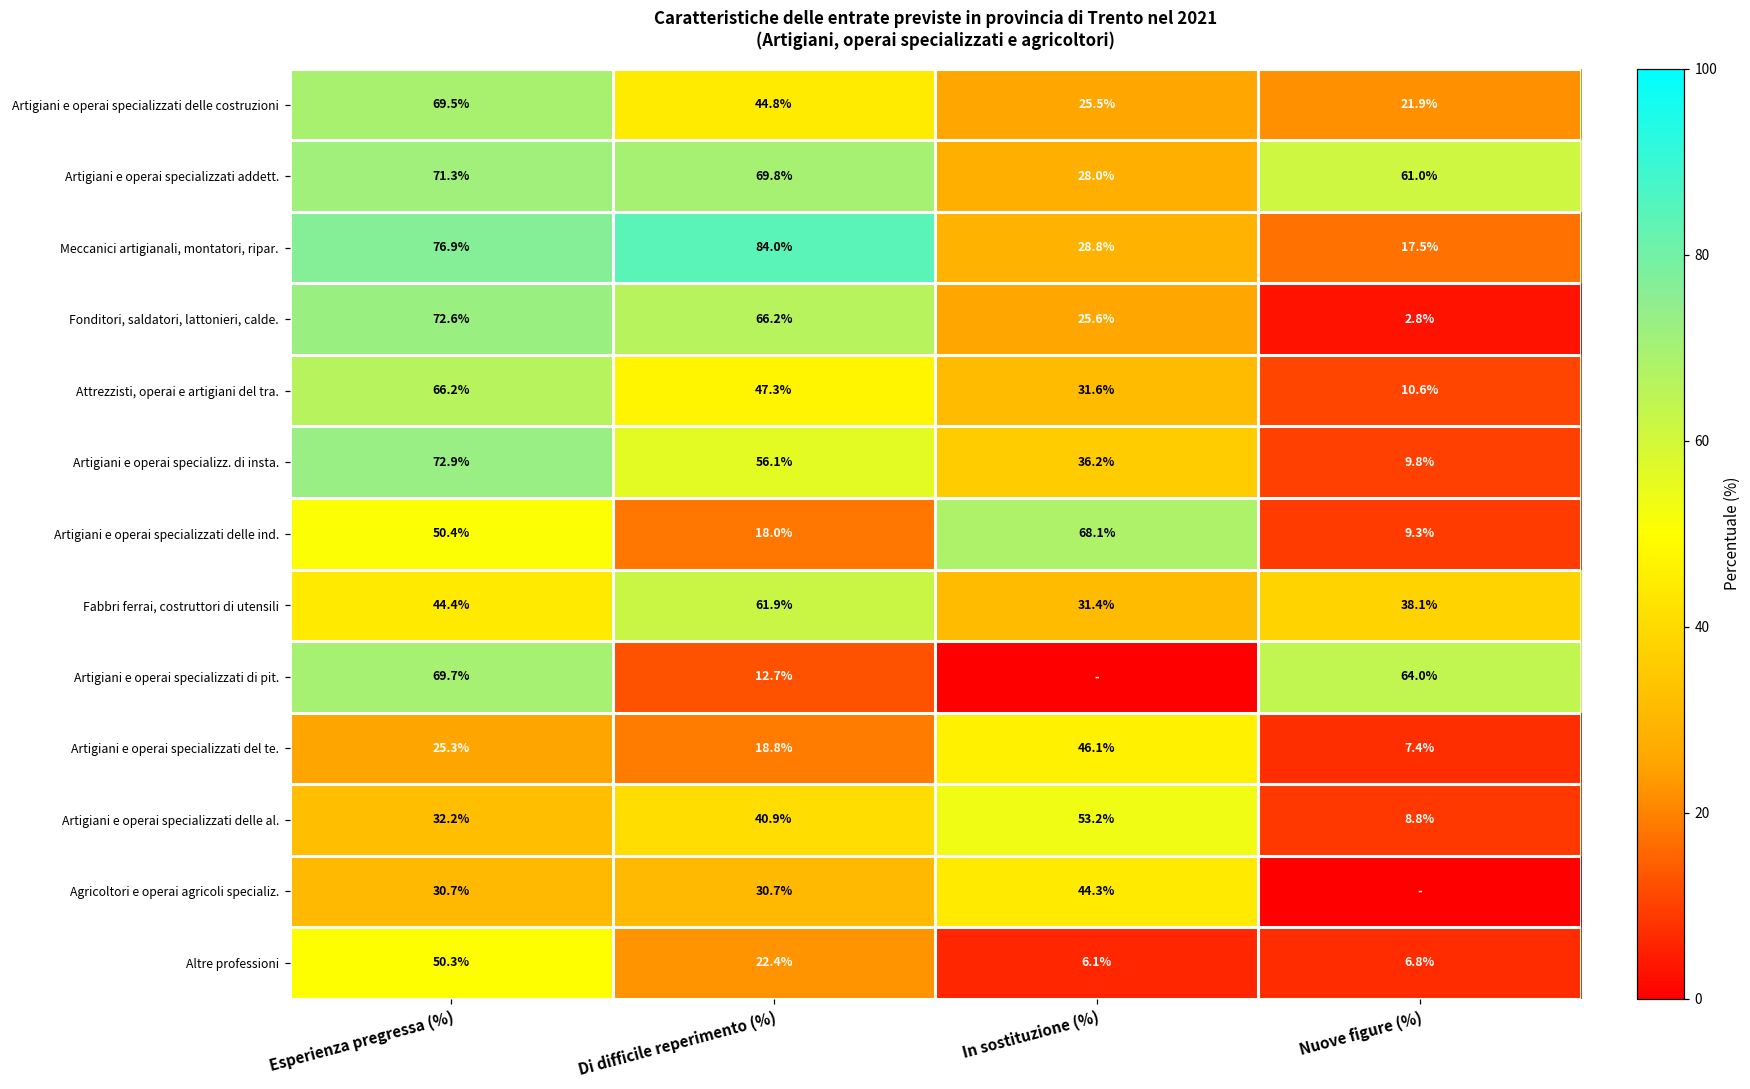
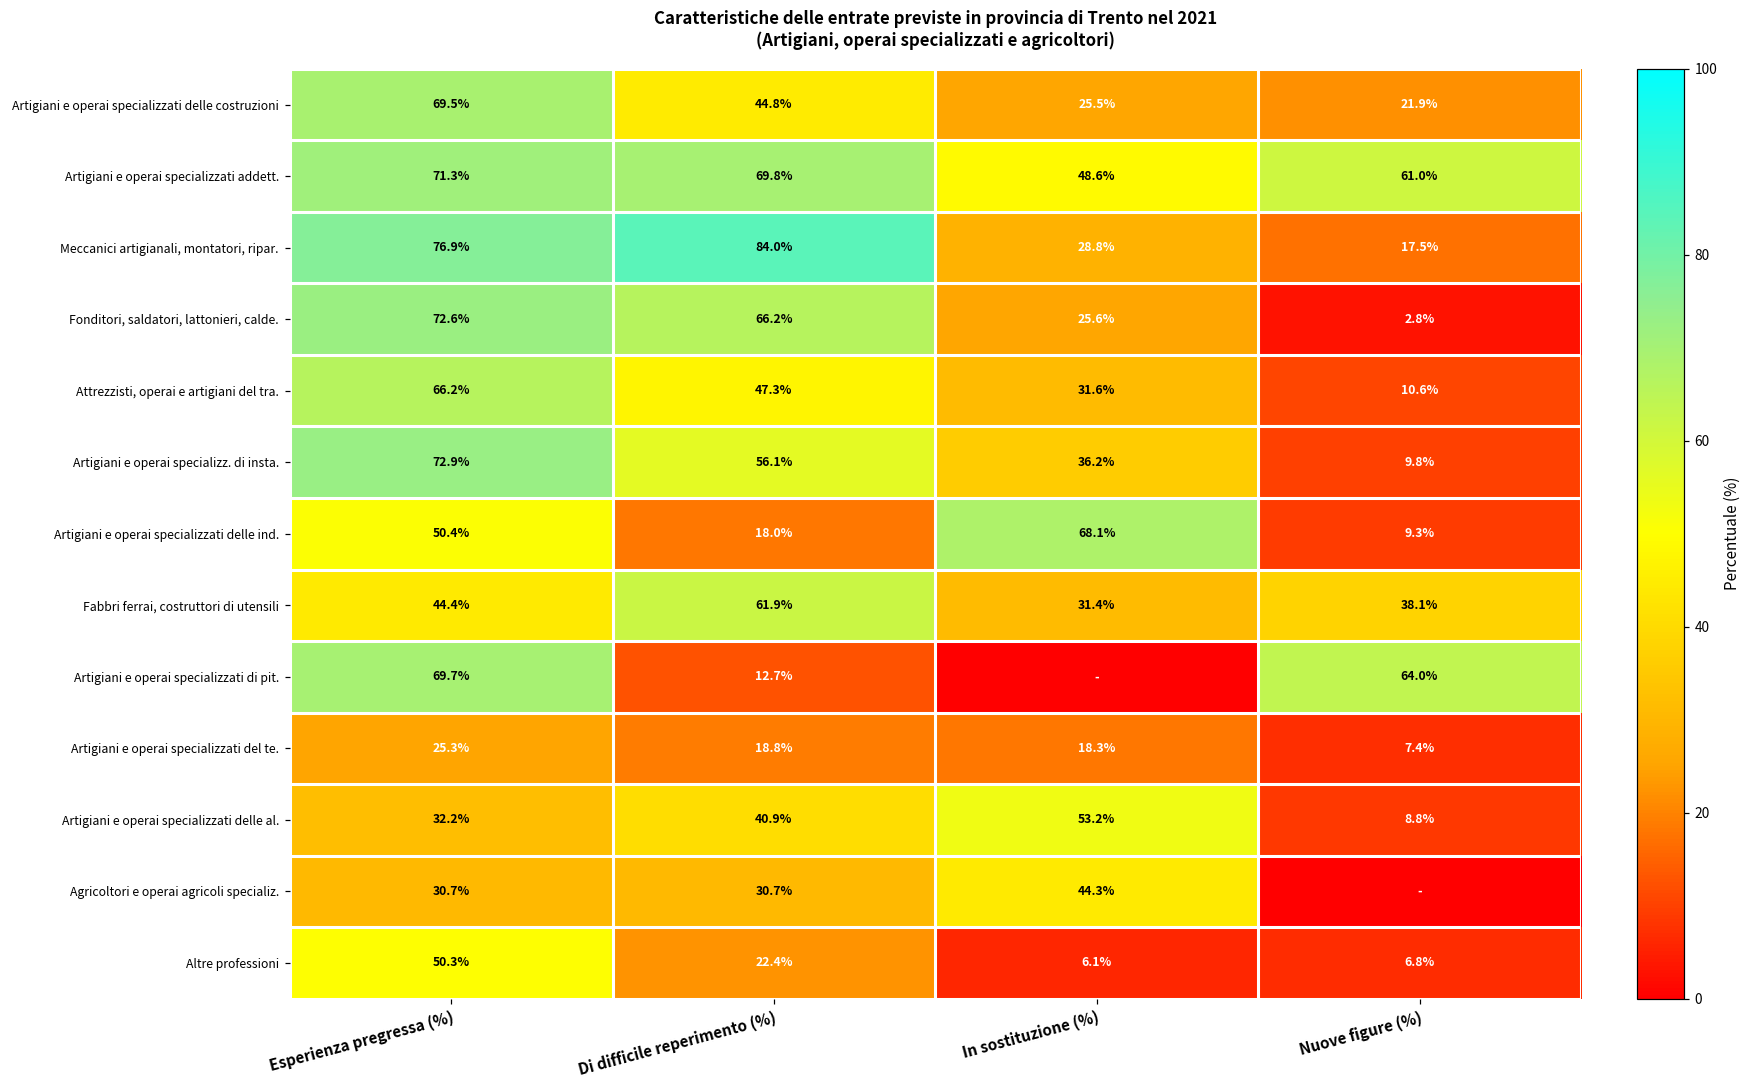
  {
    "Artigiani e operai specializzati delle costruzioni": {
      "Esperienza pregressa (%)": "69.5%",
      "Di difficile reperimento (%)": "44.8%",
      "In sostituzione (%)": "25.5%",
      "Nuove figure (%)": "21.9%"
    },
    "Artigiani e operai specializzati addett.": {
      "Esperienza pregressa (%)": "71.3%",
      "Di difficile reperimento (%)": "69.8%",
-     "In sostituzione (%)": "28.0%",
+     "In sostituzione (%)": "48.6%",
      "Nuove figure (%)": "61.0%"
    },
    "Meccanici artigianali, montatori, ripar.": {
      "Esperienza pregressa (%)": "76.9%",
      "Di difficile reperimento (%)": "84.0%",
      "In sostituzione (%)": "28.8%",
      "Nuove figure (%)": "17.5%"
    },
    "Fonditori, saldatori, lattonieri, calde.": {
      "Esperienza pregressa (%)": "72.6%",
      "Di difficile reperimento (%)": "66.2%",
      "In sostituzione (%)": "25.6%",
      "Nuove figure (%)": "2.8%"
    },
    "Attrezzisti, operai e artigiani del tra.": {
      "Esperienza pregressa (%)": "66.2%",
      "Di difficile reperimento (%)": "47.3%",
      "In sostituzione (%)": "31.6%",
      "Nuove figure (%)": "10.6%"
    },
    "Artigiani e operai specializz. di insta.": {
      "Esperienza pregressa (%)": "72.9%",
      "Di difficile reperimento (%)": "56.1%",
      "In sostituzione (%)": "36.2%",
      "Nuove figure (%)": "9.8%"
    },
    "Artigiani e operai specializzati delle ind.": {
      "Esperienza pregressa (%)": "50.4%",
      "Di difficile reperimento (%)": "18.0%",
      "In sostituzione (%)": "68.1%",
      "Nuove figure (%)": "9.3%"
    },
    "Fabbri ferrai, costruttori di utensili": {
      "Esperienza pregressa (%)": "44.4%",
      "Di difficile reperimento (%)": "61.9%",
      "In sostituzione (%)": "31.4%",
      "Nuove figure (%)": "38.1%"
    },
    "Artigiani e operai specializzati di pit.": {
      "Esperienza pregressa (%)": "69.7%",
      "Di difficile reperimento (%)": "12.7%",
      "Nuove figure (%)": "64.0%"
    },
    "Artigiani e operai specializzati del te.": {
      "Esperienza pregressa (%)": "25.3%",
      "Di difficile reperimento (%)": "18.8%",
-     "In sostituzione (%)": "46.1%",
+     "In sostituzione (%)": "18.3%",
      "Nuove figure (%)": "7.4%"
    },
    "Artigiani e operai specializzati delle al.": {
      "Esperienza pregressa (%)": "32.2%",
      "Di difficile reperimento (%)": "40.9%",
      "In sostituzione (%)": "53.2%",
      "Nuove figure (%)": "8.8%"
    },
    "Agricoltori e operai agricoli specializ.": {
      "Esperienza pregressa (%)": "30.7%",
      "Di difficile reperimento (%)": "30.7%",
      "In sostituzione (%)": "44.3%"
    },
    "Altre professioni": {
      "Esperienza pregressa (%)": "50.3%",
      "Di difficile reperimento (%)": "22.4%",
      "In sostituzione (%)": "6.1%",
      "Nuove figure (%)": "6.8%"
    }
  }
